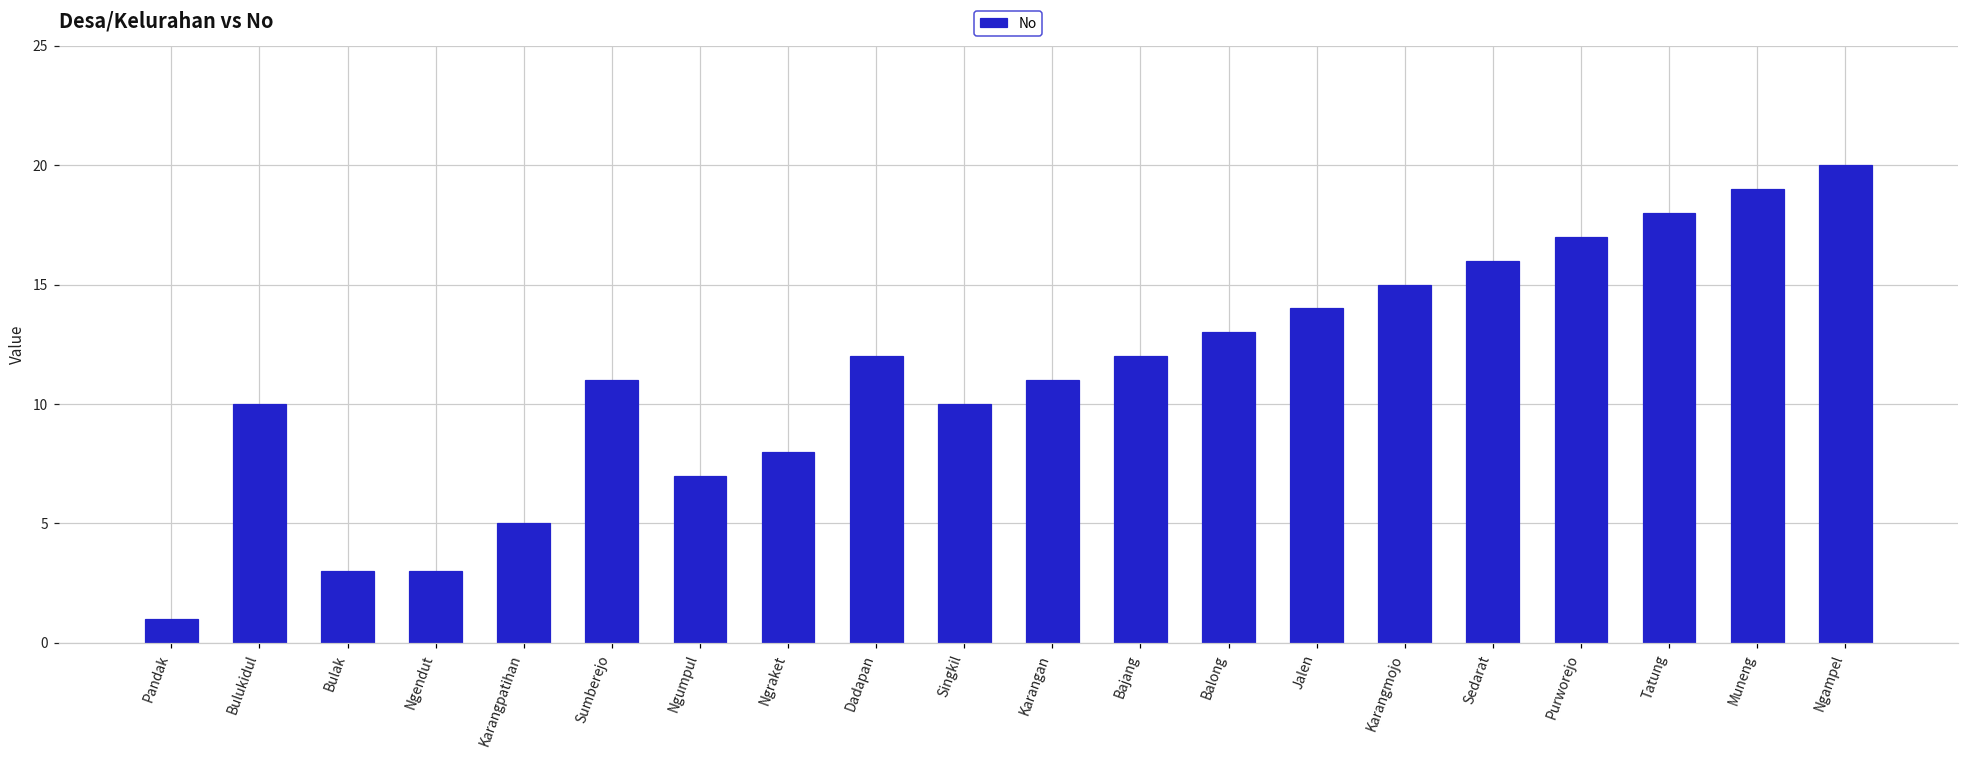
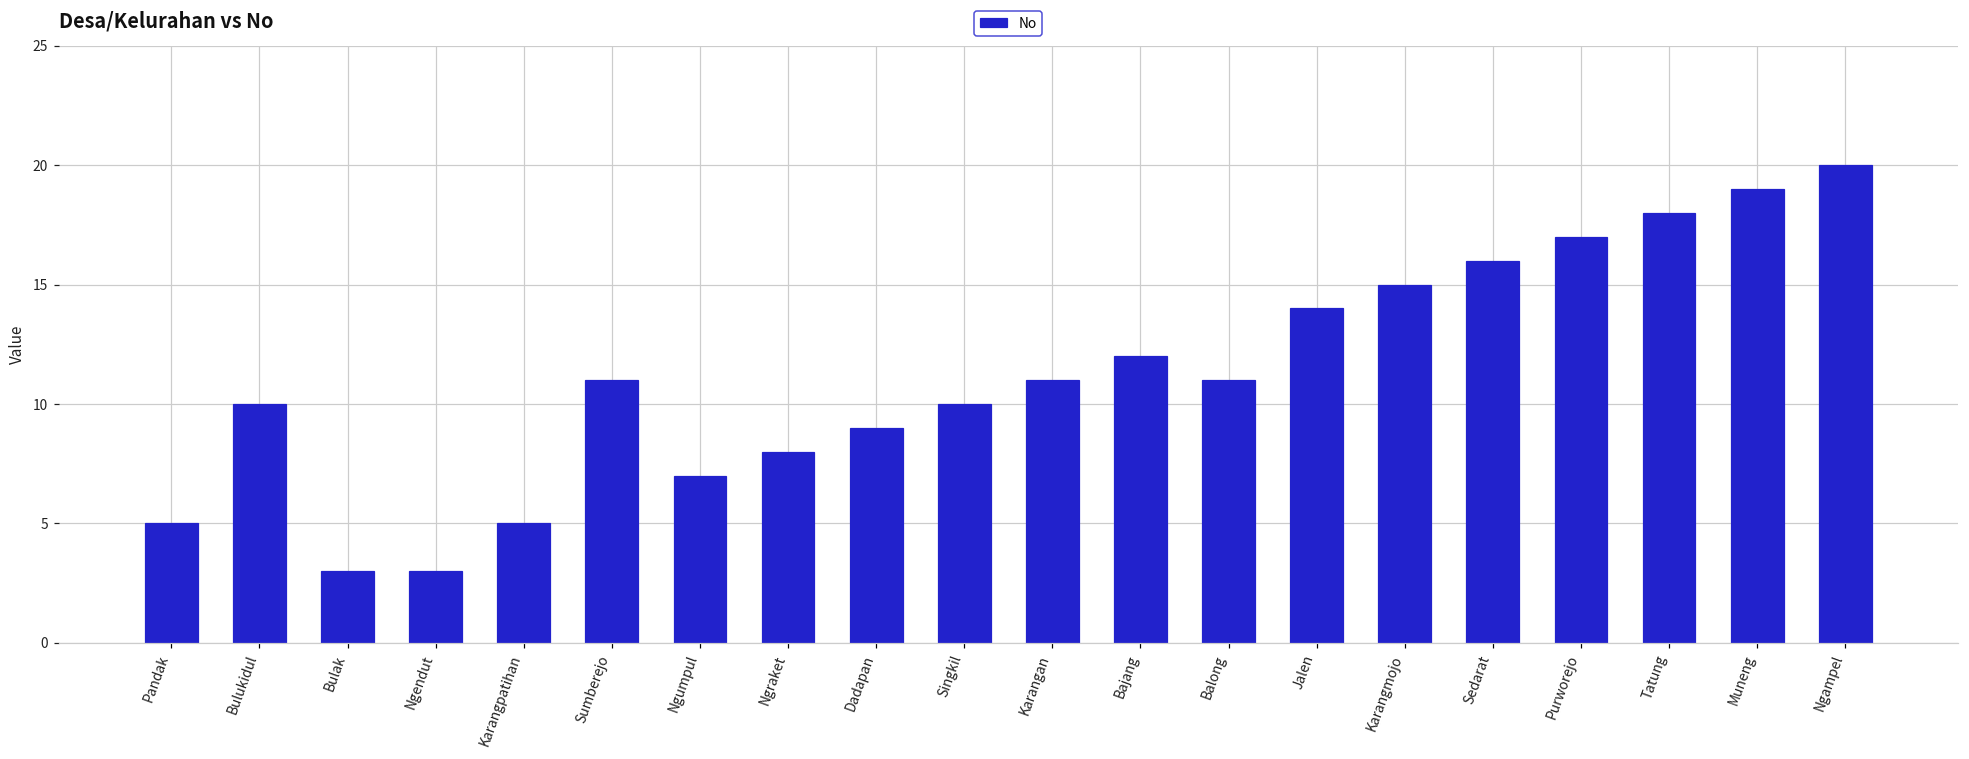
  {
-   "Pandak": 1,
+   "Pandak": 5,
    "Bulukidul": 10,
    "Bulak": 3,
    "Ngendut": 3,
    "Karangpatihan": 5,
    "Sumberejo": 11,
    "Ngumpul": 7,
    "Ngraket": 8,
-   "Dadapan": 12,
+   "Dadapan": 9,
    "Singkil": 10,
    "Karangan": 11,
    "Bajang": 12,
-   "Balong": 13,
+   "Balong": 11,
    "Jalen": 14,
    "Karangmojo": 15,
    "Sedarat": 16,
    "Purworejo": 17,
    "Tatung": 18,
    "Muneng": 19,
    "Ngampel": 20
  }
